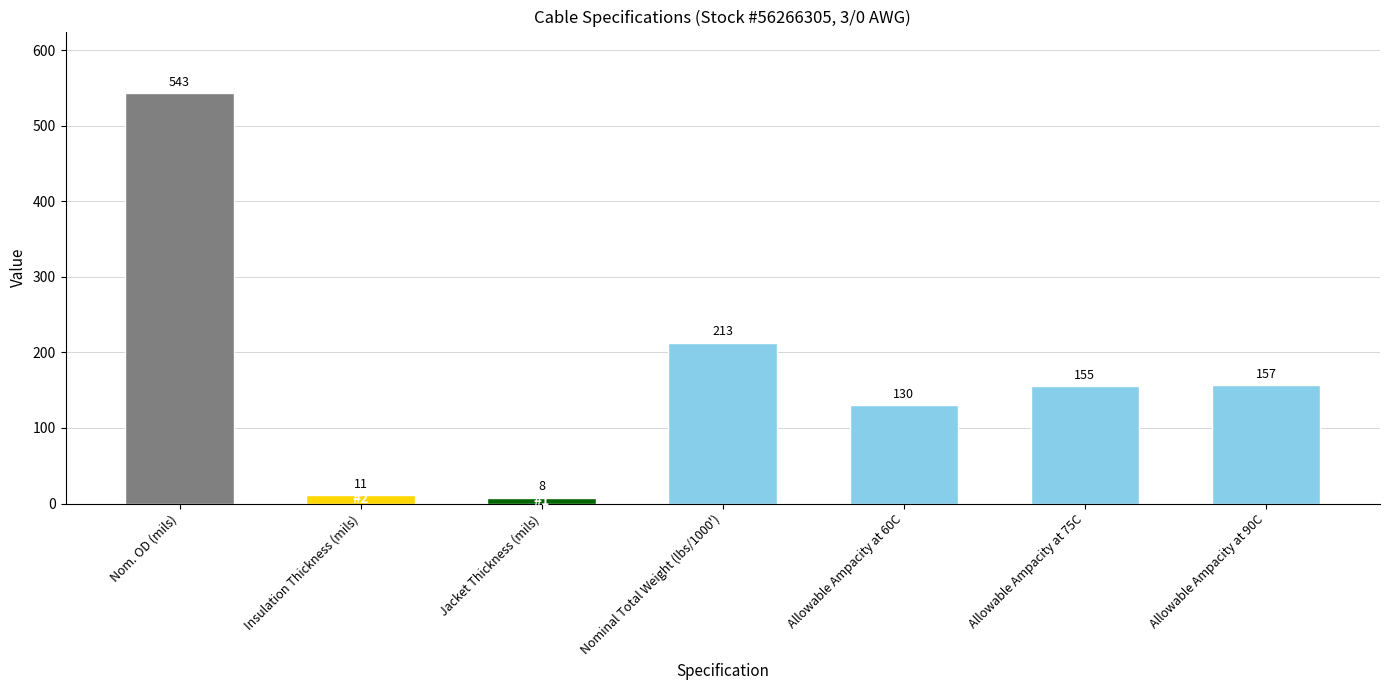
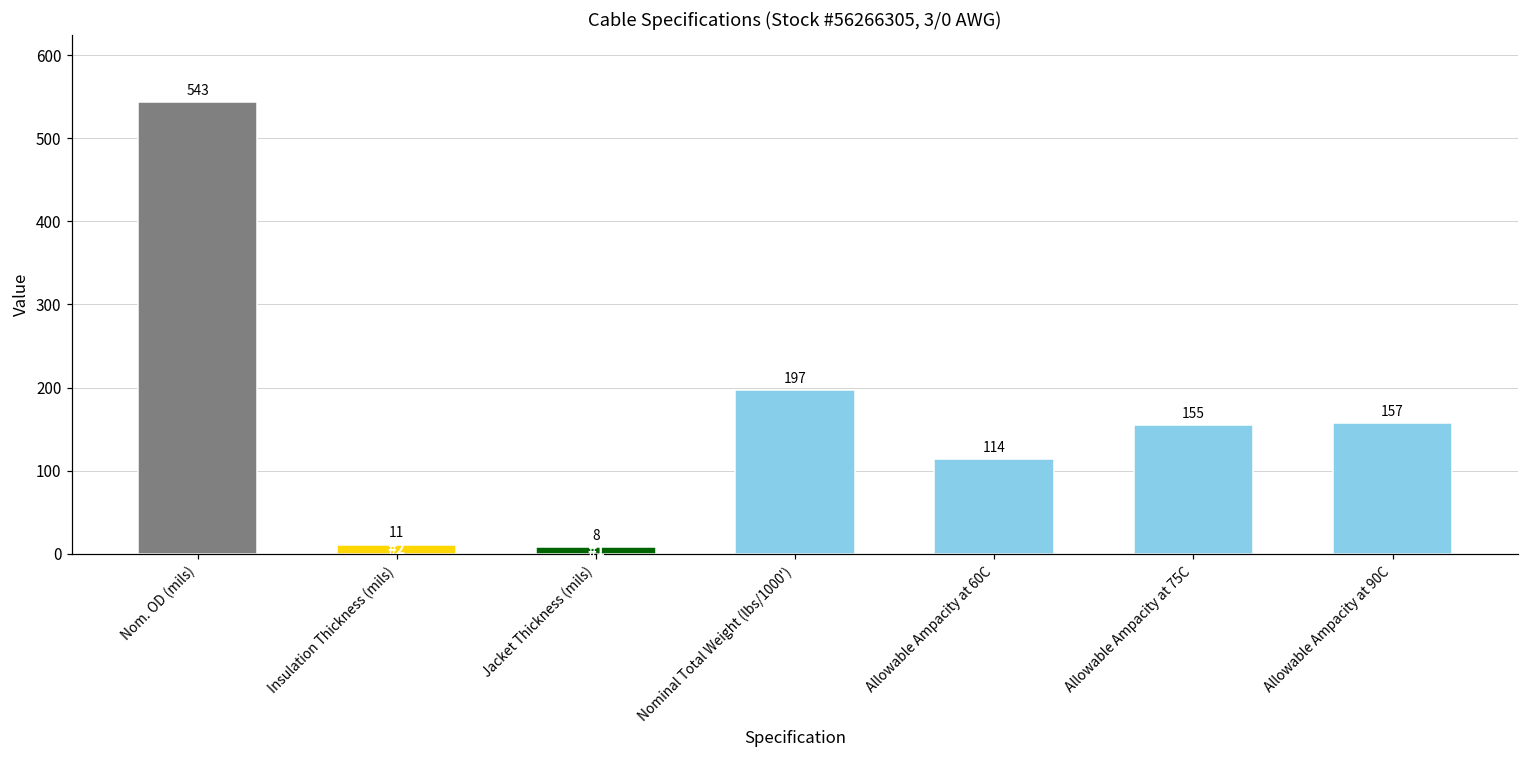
  {
    "Nom. OD (mils)": 543,
    "Insulation Thickness (mils)": 11,
    "Jacket Thickness (mils)": 8,
-   "Nominal Total Weight (lbs/1000')": 213,
-   "Allowable Ampacity at 60C": 130,
+   "Nominal Total Weight (lbs/1000')": 197,
+   "Allowable Ampacity at 60C": 114,
    "Allowable Ampacity at 75C": 155,
    "Allowable Ampacity at 90C": 157
  }
